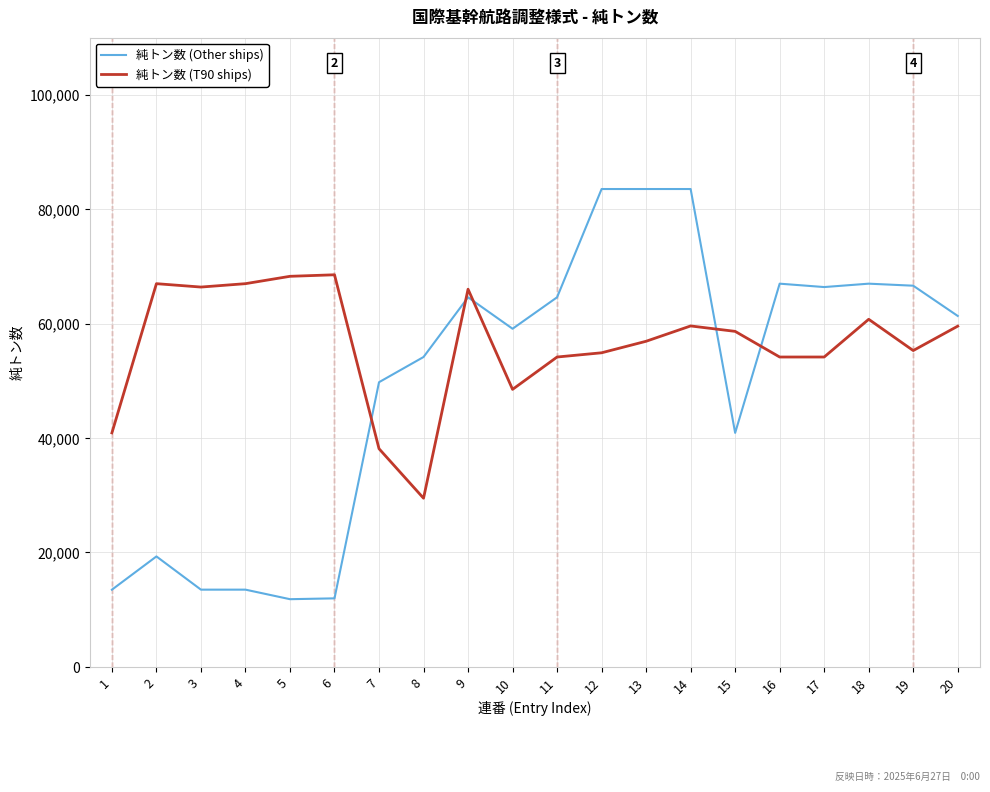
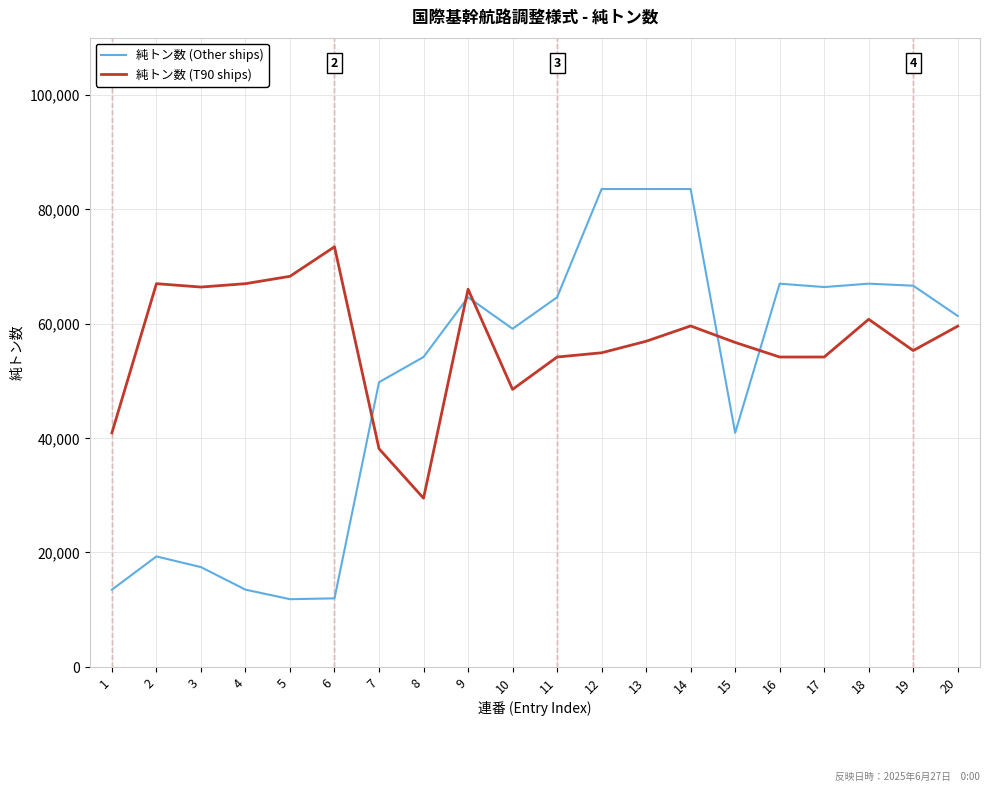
  {
    "純トン数 (Other ships)": {
      "1": "13,000",
      "2": "19,000",
-     "3": "13,000",
+     "3": "17,000",
      "4": "13,000",
      "5": "12,000",
      "6": "12,000",
      "7": "50,000",
      "8": "54,000",
      "9": "65,000",
      "10": "59,000",
      "11": "65,000",
      "12": "84,000",
      "13": "84,000",
      "14": "84,000",
      "15": "41,000",
      "16": "67,000",
      "17": "66,000",
      "18": "67,000",
      "19": "67,000",
      "20": "61,000"
    },
    "純トン数 (T90 ships)": {
      "1": "41,000",
      "2": "67,000",
      "3": "66,000",
      "4": "67,000",
      "5": "68,000",
-     "6": "69,000",
+     "6": "73,000",
      "7": "38,000",
      "8": "29,000",
      "9": "66,000",
      "10": "48,000",
      "11": "54,000",
      "12": "55,000",
      "13": "57,000",
      "14": "60,000",
-     "15": "59,000",
+     "15": "57,000",
      "16": "54,000",
      "17": "54,000",
      "18": "61,000",
      "19": "55,000",
      "20": "60,000"
    }
  }
